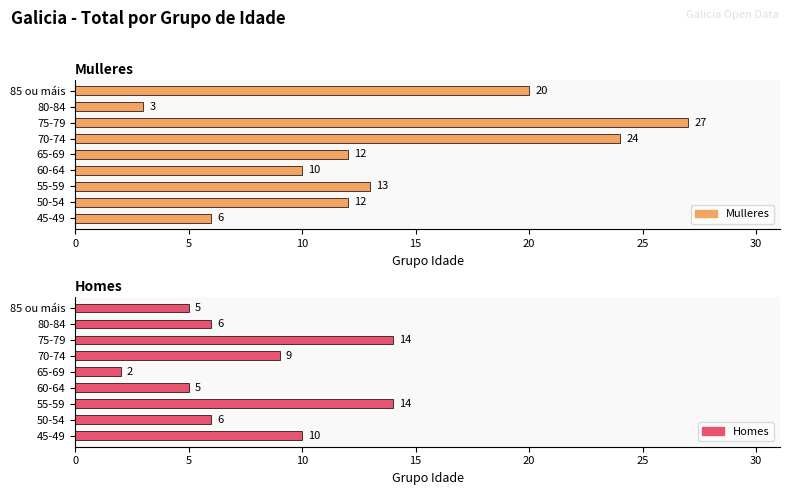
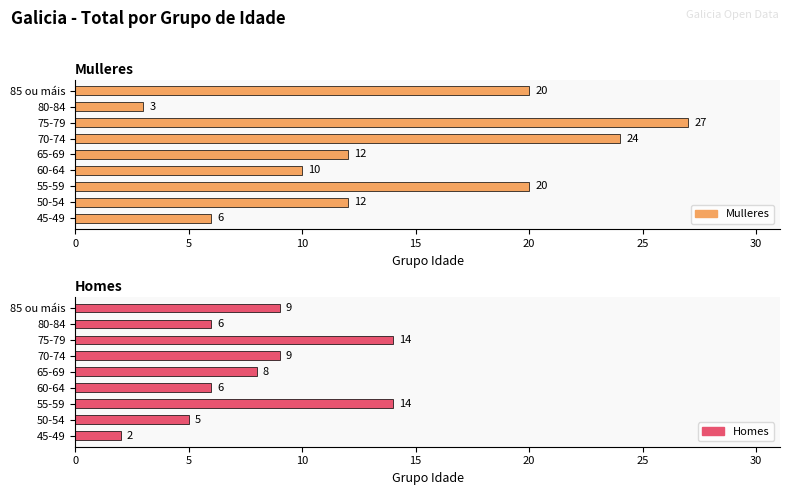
  {
    "Mulleres": {
      "85 ou máis": 20,
      "80-84": 3,
      "75-79": 27,
      "70-74": 24,
      "65-69": 12,
      "60-64": 10,
-     "55-59": 13,
+     "55-59": 20,
      "50-54": 12,
      "45-49": 6
    },
    "Homes": {
-     "85 ou máis": 5,
+     "85 ou máis": 9,
      "80-84": 6,
      "75-79": 14,
      "70-74": 9,
-     "65-69": 2,
-     "60-64": 5,
+     "65-69": 8,
+     "60-64": 6,
      "55-59": 14,
-     "50-54": 6,
-     "45-49": 10
+     "50-54": 5,
+     "45-49": 2
    }
  }
